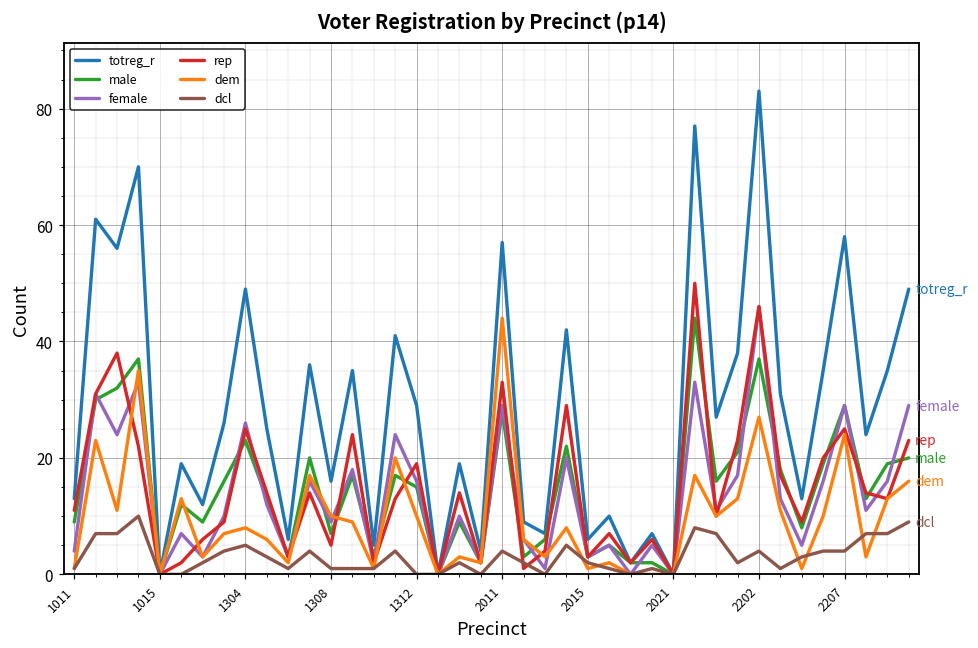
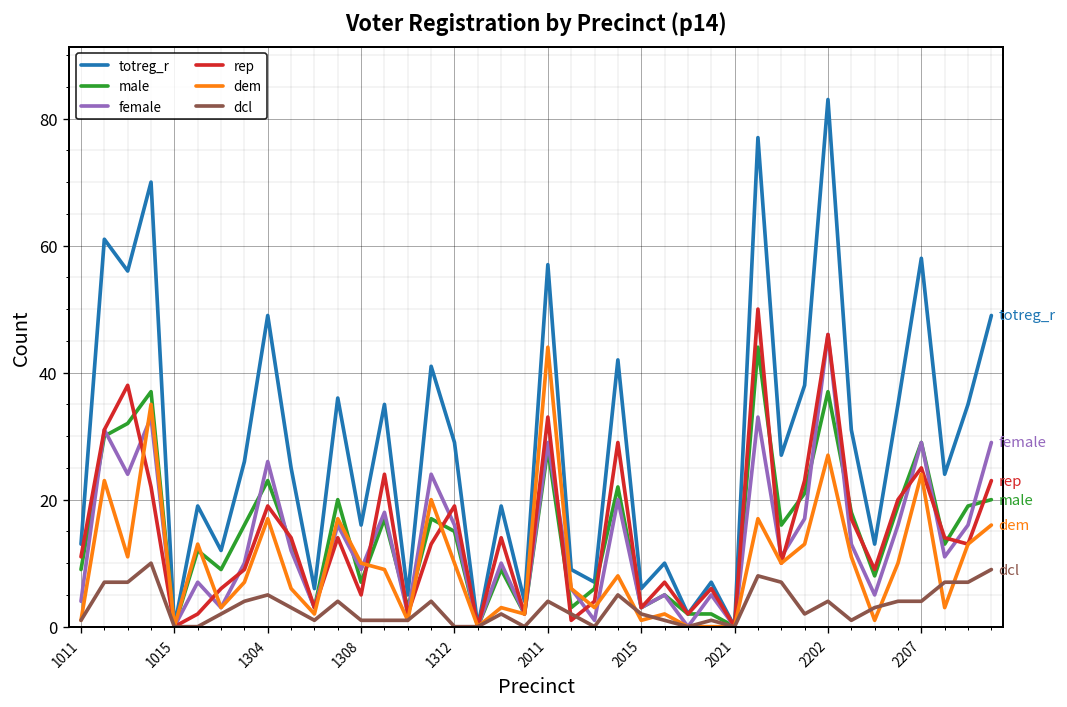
  {
    "totreg_r": {
      "1011": 13,
      "1304": 49,
      "1308": 16,
      "1312": 29,
      "2011": 57,
      "2015": 6,
      "2202": 83,
      "2207": 58
    },
    "male": {
      "1011": 9,
      "1304": 23,
      "1308": 7,
      "1312": 15,
      "2011": 28,
      "2202": 37
    },
    "female": {
      "1011": 4,
      "1304": 26,
      "1308": 9,
      "1312": 16,
      "2011": 29
    },
    "rep": {
      "1011": 11,
-     "1304": 25,
+     "1304": 19,
      "1308": 5,
      "1312": 19,
      "2011": 33,
      "2207": 25
    },
    "dem": {
-     "1304": 8,
+     "1304": 17,
      "1308": 10,
      "1312": 10,
      "2011": 44,
      "2015": 1,
      "2202": 27,
      "2207": 24
    },
    "dcl": {
      "1304": 5,
      "1308": 1,
      "1312": 0,
      "2011": 4,
      "2015": 2,
      "2202": 4,
      "2207": 4
    }
  }
